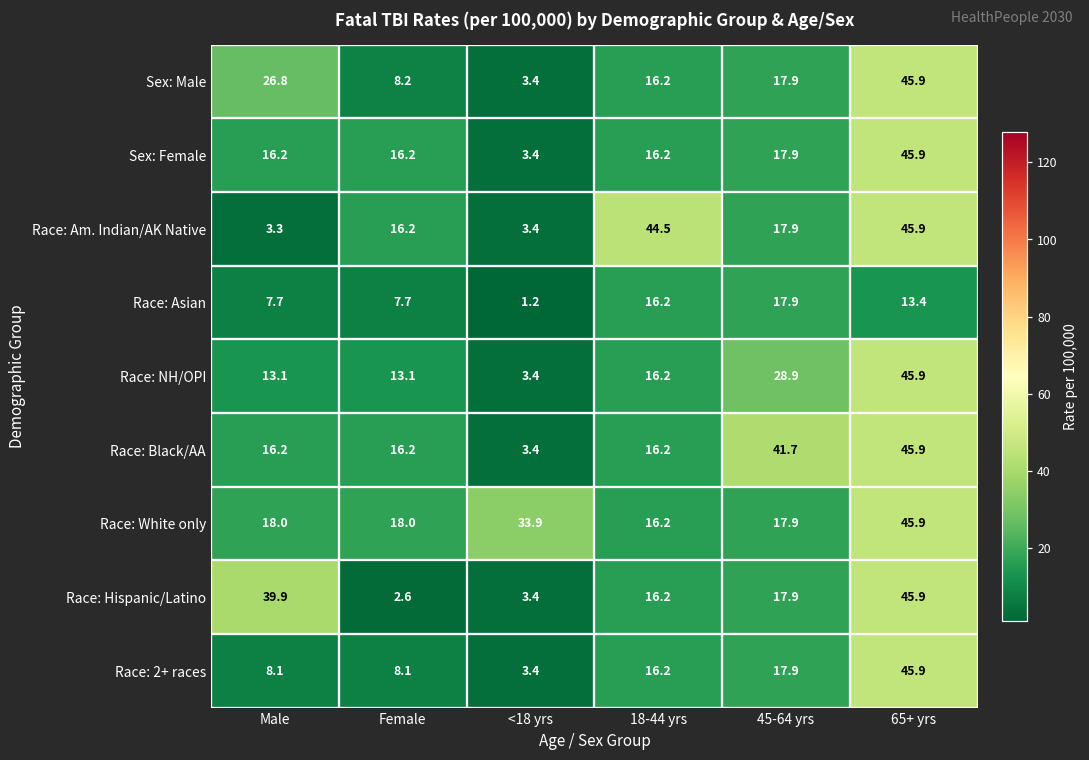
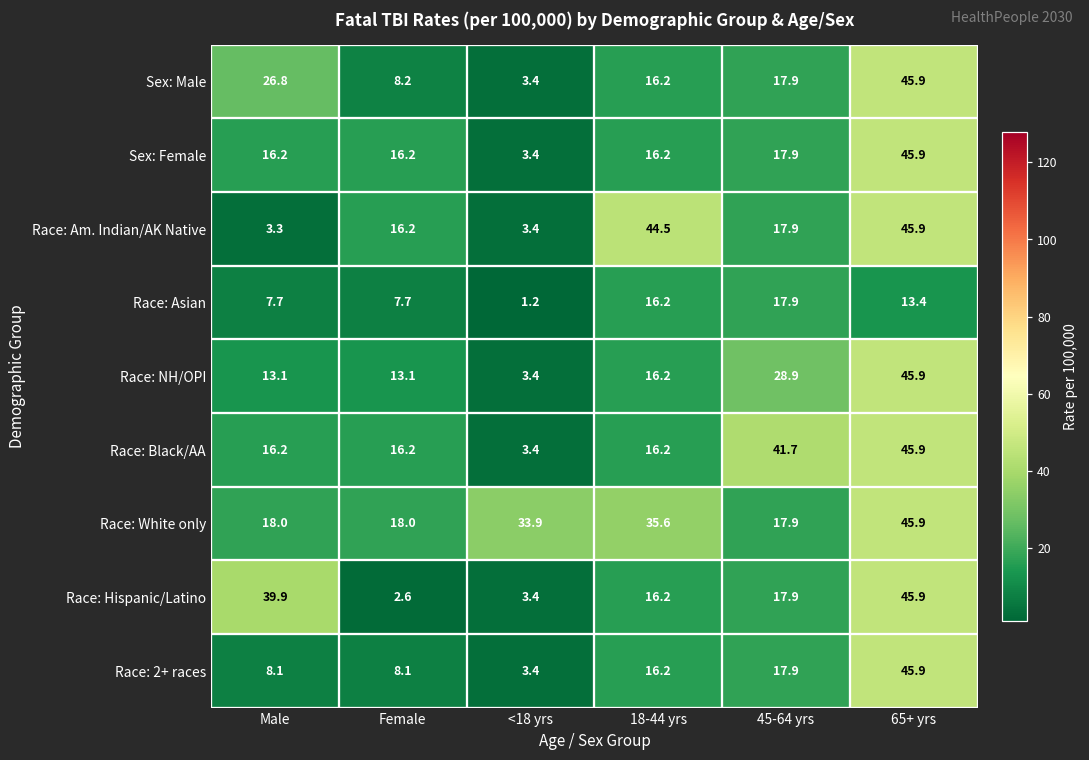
  {
    "Sex: Male": {
      "Male": 26.8,
      "Female": 8.2,
      "<18 yrs": 3.4,
      "18-44 yrs": 16.2,
      "45-64 yrs": 17.9,
      "65+ yrs": 45.9
    },
    "Sex: Female": {
      "Male": 16.2,
      "Female": 16.2,
      "<18 yrs": 3.4,
      "18-44 yrs": 16.2,
      "45-64 yrs": 17.9,
      "65+ yrs": 45.9
    },
    "Race: Am. Indian/AK Native": {
      "Male": 3.3,
      "Female": 16.2,
      "<18 yrs": 3.4,
      "18-44 yrs": 44.5,
      "45-64 yrs": 17.9,
      "65+ yrs": 45.9
    },
    "Race: Asian": {
      "Male": 7.7,
      "Female": 7.7,
      "<18 yrs": 1.2,
      "18-44 yrs": 16.2,
      "45-64 yrs": 17.9,
      "65+ yrs": 13.4
    },
    "Race: NH/OPI": {
      "Male": 13.1,
      "Female": 13.1,
      "<18 yrs": 3.4,
      "18-44 yrs": 16.2,
      "45-64 yrs": 28.9,
      "65+ yrs": 45.9
    },
    "Race: Black/AA": {
      "Male": 16.2,
      "Female": 16.2,
      "<18 yrs": 3.4,
      "18-44 yrs": 16.2,
      "45-64 yrs": 41.7,
      "65+ yrs": 45.9
    },
    "Race: White only": {
      "Male": 18.0,
      "Female": 18.0,
      "<18 yrs": 33.9,
-     "18-44 yrs": 16.2,
+     "18-44 yrs": 35.6,
      "45-64 yrs": 17.9,
      "65+ yrs": 45.9
    },
    "Race: Hispanic/Latino": {
      "Male": 39.9,
      "Female": 2.6,
      "<18 yrs": 3.4,
      "18-44 yrs": 16.2,
      "45-64 yrs": 17.9,
      "65+ yrs": 45.9
    },
    "Race: 2+ races": {
      "Male": 8.1,
      "Female": 8.1,
      "<18 yrs": 3.4,
      "18-44 yrs": 16.2,
      "45-64 yrs": 17.9,
      "65+ yrs": 45.9
    }
  }
